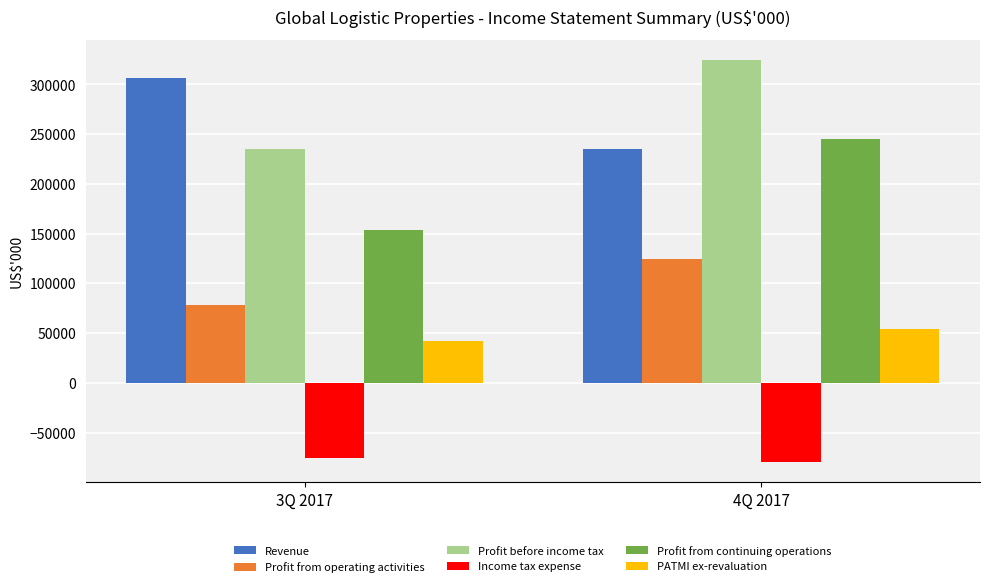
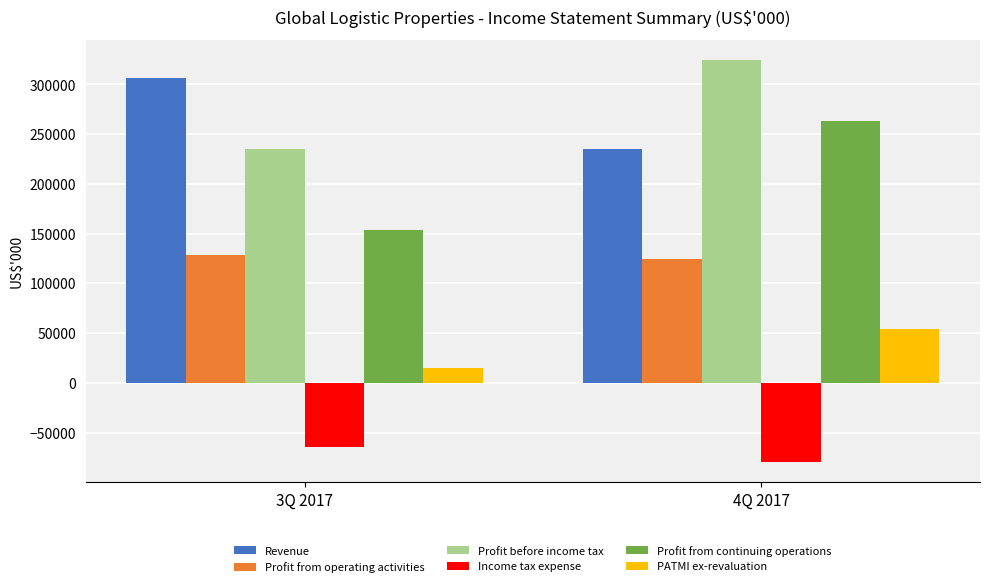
  {
    "Revenue": {
      "3Q 2017": 310000,
      "4Q 2017": 240000
    },
    "Profit from operating activities": {
-     "3Q 2017": 80000,
+     "3Q 2017": 130000,
      "4Q 2017": 120000
    },
    "Profit before income tax": {
      "3Q 2017": 230000,
      "4Q 2017": 320000
    },
    "Income tax expense": {
-     "3Q 2017": -80000,
+     "3Q 2017": -60000,
      "4Q 2017": -80000
    },
    "Profit from continuing operations": {
      "3Q 2017": 150000,
-     "4Q 2017": 240000
+     "4Q 2017": 260000
    },
    "PATMI ex-revaluation": {
-     "3Q 2017": 40000,
+     "3Q 2017": 10000,
      "4Q 2017": 50000
    }
  }
